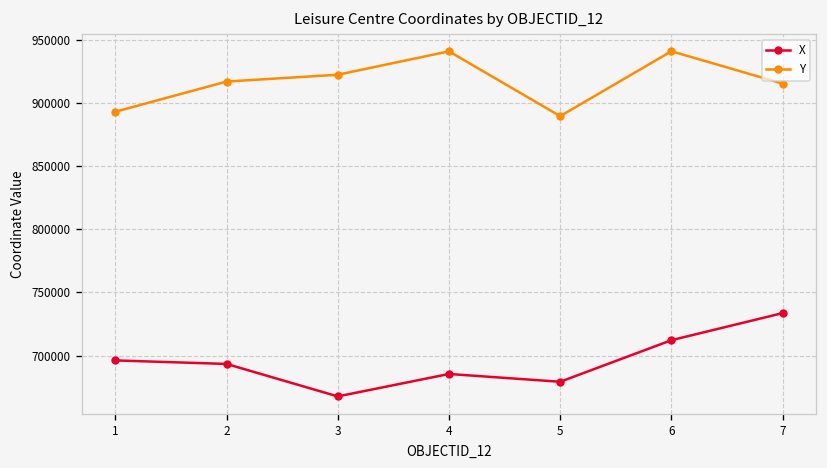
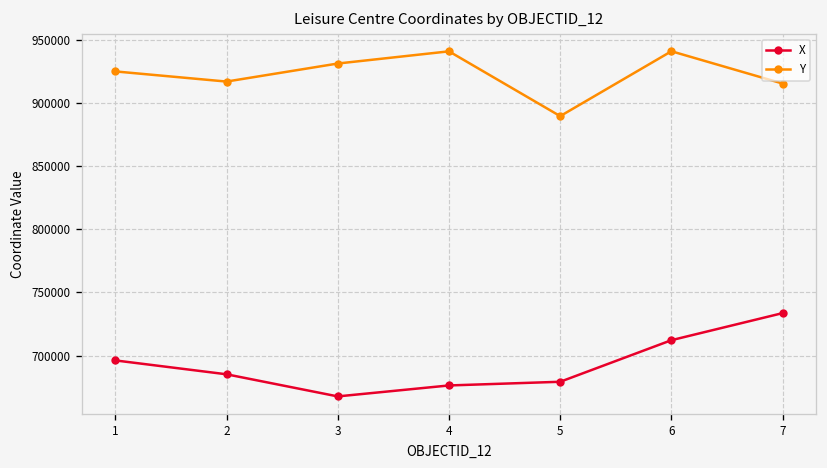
  {
    "X": {
      "1": 696000,
-     "2": 693000,
+     "2": 685000,
      "3": 668000,
-     "4": 685000,
+     "4": 676000,
      "5": 679000,
      "6": 712000,
      "7": 734000
    },
    "Y": {
-     "1": 893000,
+     "1": 925000,
      "2": 917000,
-     "3": 922000,
+     "3": 931000,
      "4": 941000,
      "5": 890000,
      "6": 941000,
      "7": 915000
    }
  }
